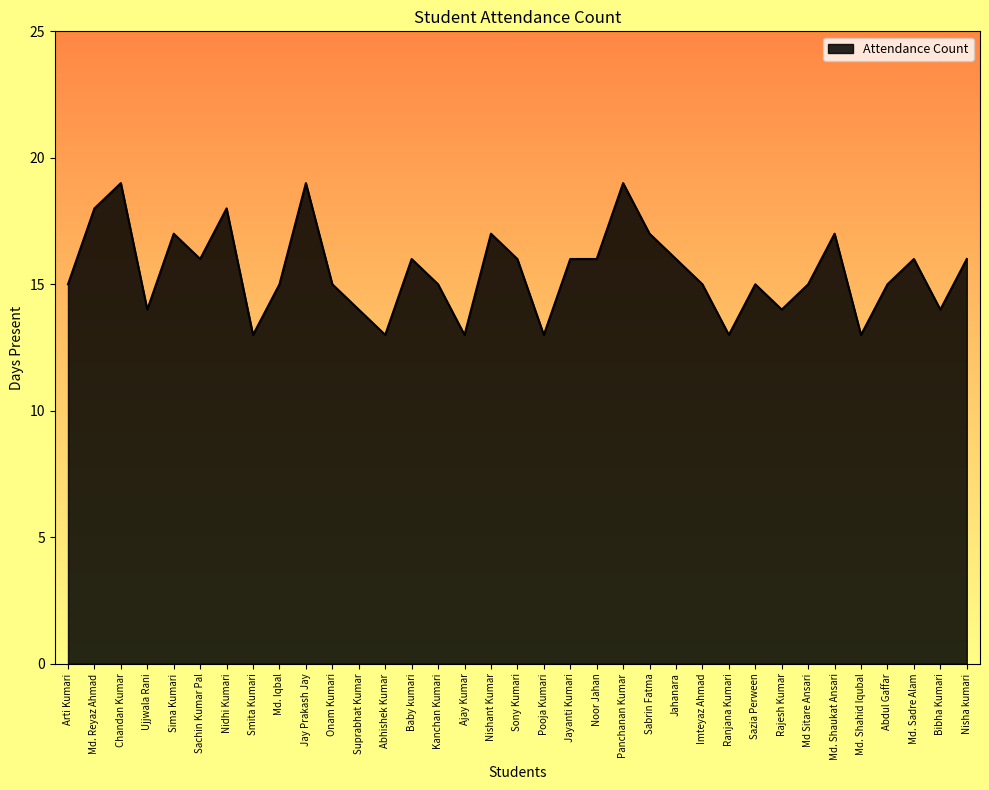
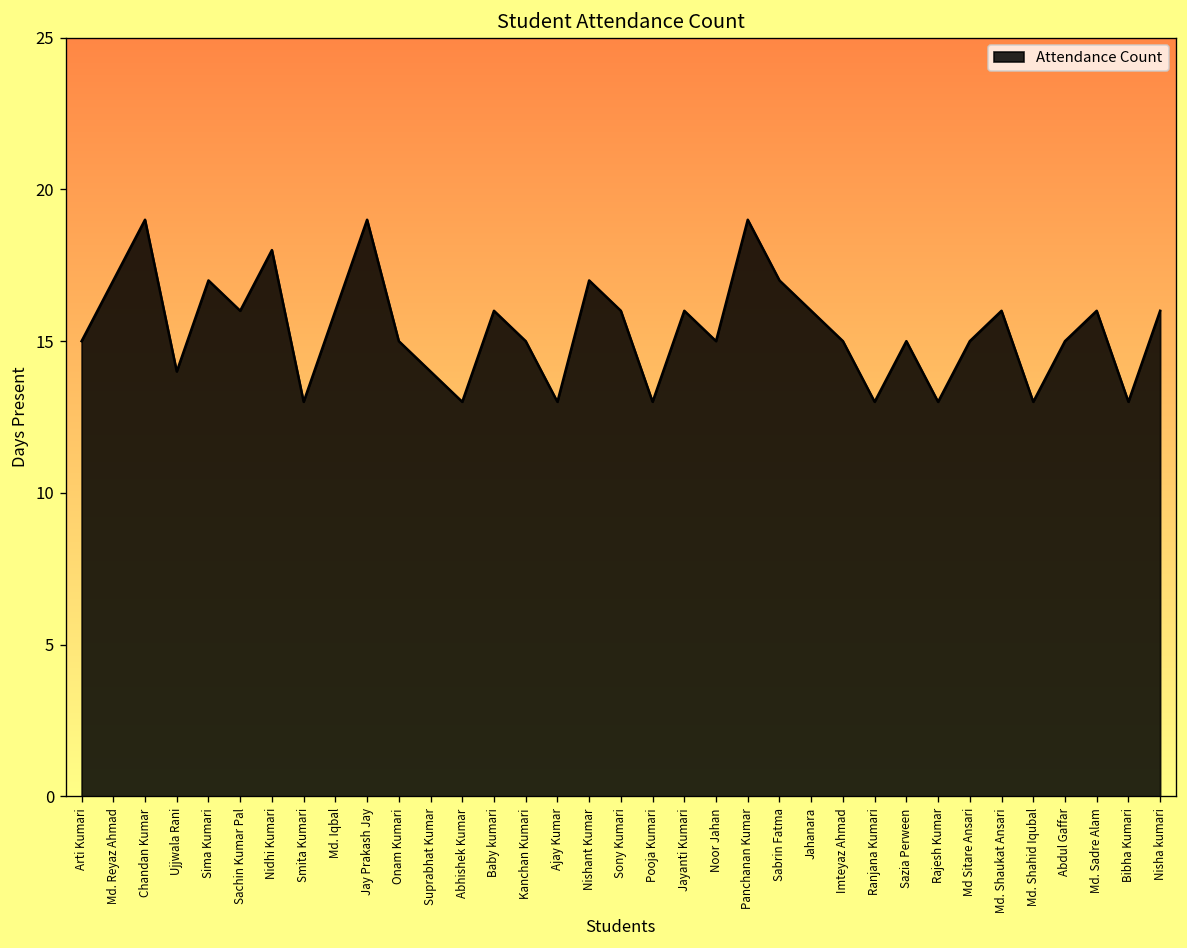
  {
    "Arti Kumari": 15,
-   "Md. Reyaz Ahmad": 18,
+   "Md. Reyaz Ahmad": 17,
    "Chandan Kumar": 19,
    "Ujjwala Rani": 14,
    "Sima Kumari": 17,
    "Sachin Kumar Pal": 16,
    "Nidhi Kumari": 18,
    "Smita Kumari": 13,
-   "Md. Iqbal": 15,
+   "Md. Iqbal": 16,
    "Jay Prakash Jay": 19,
    "Onam Kumari": 15,
    "Suprabhat Kumar": 14,
    "Abhishek Kumar": 13,
    "Baby kumari": 16,
    "Kanchan Kumari": 15,
    "Ajay Kumar": 13,
    "Nishant Kumar": 17,
    "Sony Kumari": 16,
    "Pooja Kumari": 13,
    "Jayanti Kumari": 16,
-   "Noor Jahan": 16,
+   "Noor Jahan": 15,
    "Panchanan Kumar": 19,
    "Sabrin Fatma": 17,
    "Jahanara": 16,
    "Imteyaz Ahmad": 15,
    "Ranjana Kumari": 13,
    "Sazia Perween": 15,
-   "Rajesh Kumar": 14,
+   "Rajesh Kumar": 13,
    "Md Sitare Ansari": 15,
-   "Md. Shaukat Ansari": 17,
+   "Md. Shaukat Ansari": 16,
    "Md. Shahid Iqubal": 13,
    "Abdul Gaffar": 15,
    "Md. Sadre Alam": 16,
-   "Bibha Kumari": 14,
+   "Bibha Kumari": 13,
    "Nisha kumari": 16
  }
